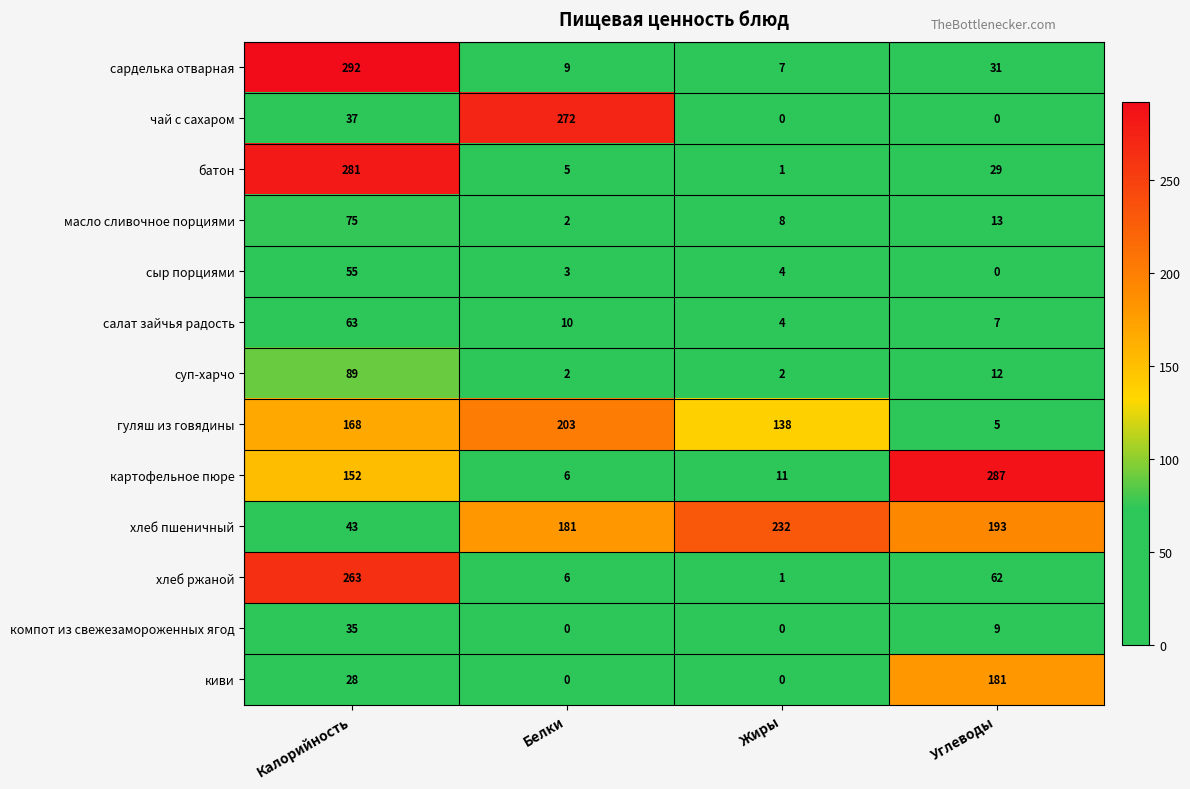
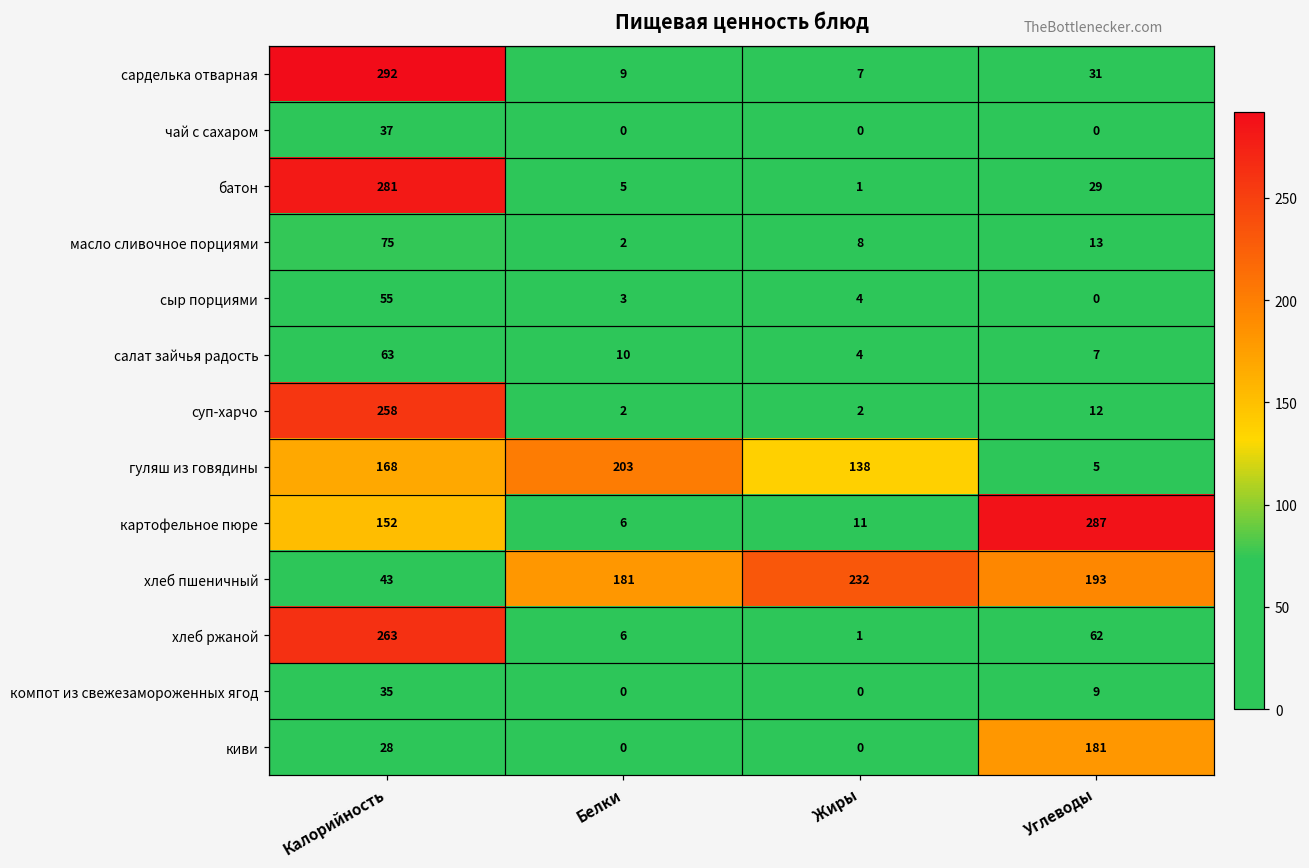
  {
    "сарделька отварная": {
      "Калорийность": 292,
      "Белки": 9,
      "Жиры": 7,
      "Углеводы": 31
    },
    "чай с сахаром": {
      "Калорийность": 37,
-     "Белки": 272,
+     "Белки": 0,
      "Жиры": 0,
      "Углеводы": 0
    },
    "батон": {
      "Калорийность": 281,
      "Белки": 5,
      "Жиры": 1,
      "Углеводы": 29
    },
    "масло сливочное порциями": {
      "Калорийность": 75,
      "Белки": 2,
      "Жиры": 8,
      "Углеводы": 13
    },
    "сыр порциями": {
      "Калорийность": 55,
      "Белки": 3,
      "Жиры": 4,
      "Углеводы": 0
    },
    "салат зайчья радость": {
      "Калорийность": 63,
      "Белки": 10,
      "Жиры": 4,
      "Углеводы": 7
    },
    "суп-харчо": {
-     "Калорийность": 89,
+     "Калорийность": 258,
      "Белки": 2,
      "Жиры": 2,
      "Углеводы": 12
    },
    "гуляш из говядины": {
      "Калорийность": 168,
      "Белки": 203,
      "Жиры": 138,
      "Углеводы": 5
    },
    "картофельное пюре": {
      "Калорийность": 152,
      "Белки": 6,
      "Жиры": 11,
      "Углеводы": 287
    },
    "хлеб пшеничный": {
      "Калорийность": 43,
      "Белки": 181,
      "Жиры": 232,
      "Углеводы": 193
    },
    "хлеб ржаной": {
      "Калорийность": 263,
      "Белки": 6,
      "Жиры": 1,
      "Углеводы": 62
    },
    "компот из свежезамороженных ягод": {
      "Калорийность": 35,
      "Белки": 0,
      "Жиры": 0,
      "Углеводы": 9
    },
    "киви": {
      "Калорийность": 28,
      "Белки": 0,
      "Жиры": 0,
      "Углеводы": 181
    }
  }
